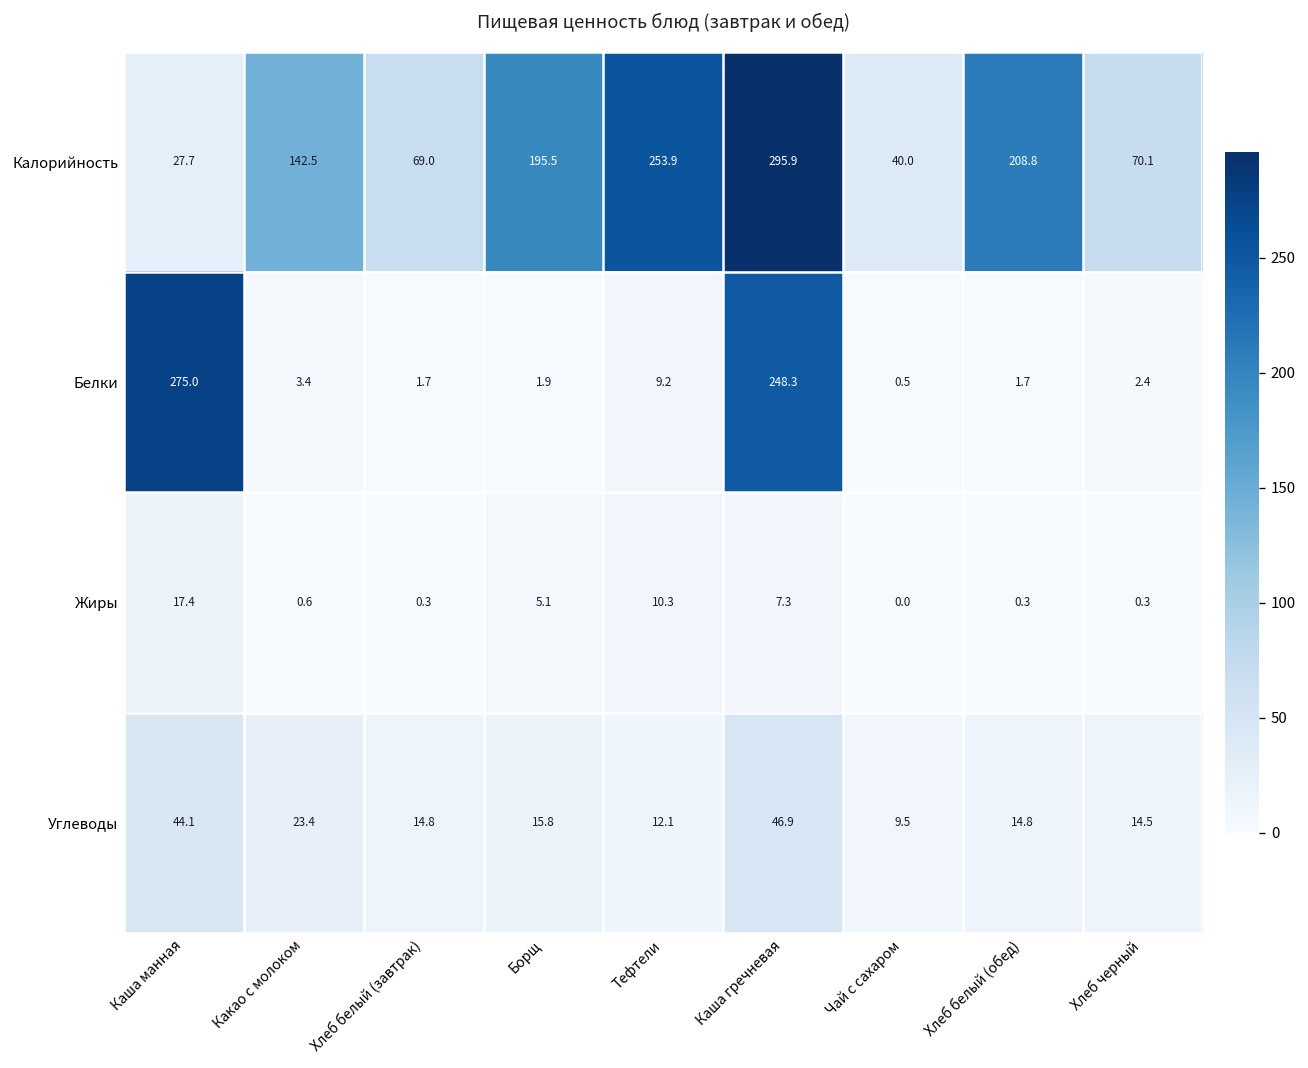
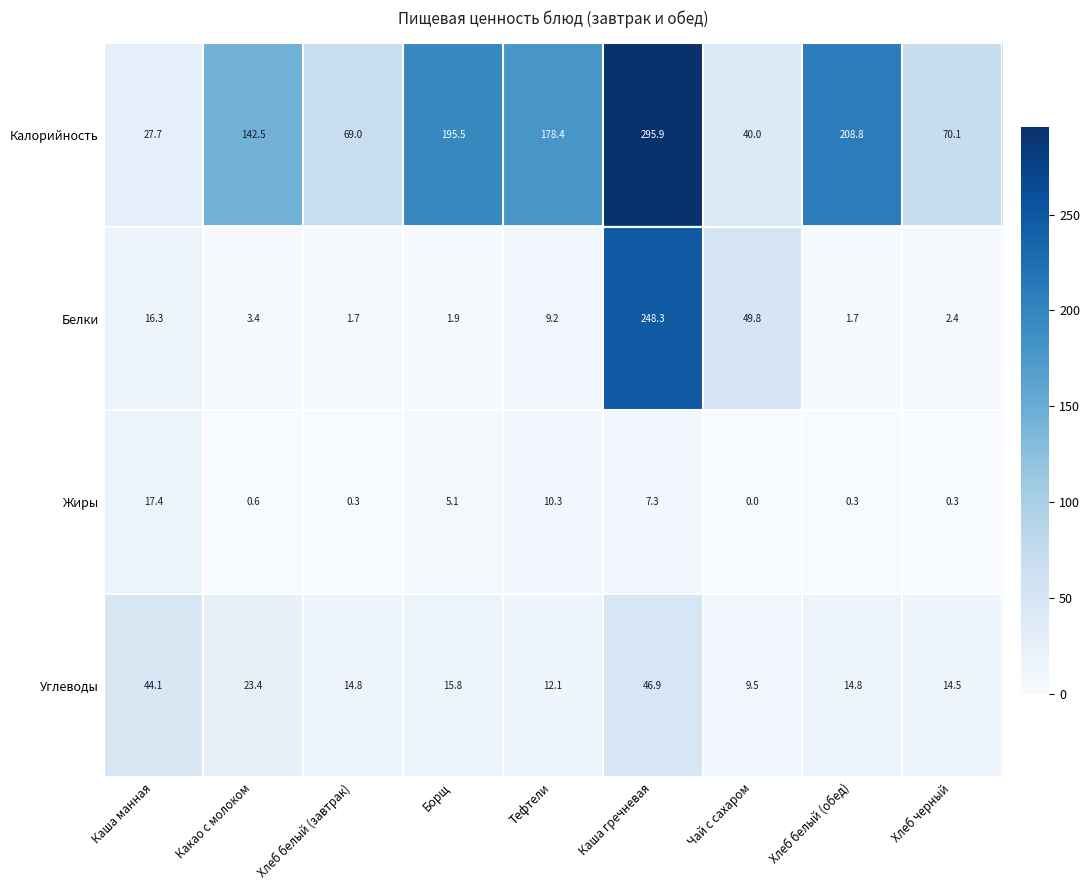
  {
    "Калорийность": {
      "Каша манная": 27.7,
      "Какао с молоком": 142.5,
      "Хлеб белый (завтрак)": 69.0,
      "Борщ": 195.5,
-     "Тефтели": 253.9,
+     "Тефтели": 178.4,
      "Каша гречневая": 295.9,
      "Чай с сахаром": 40.0,
      "Хлеб белый (обед)": 208.8,
      "Хлеб черный": 70.1
    },
    "Белки": {
-     "Каша манная": 275.0,
+     "Каша манная": 16.3,
      "Какао с молоком": 3.4,
      "Хлеб белый (завтрак)": 1.7,
      "Борщ": 1.9,
      "Тефтели": 9.2,
      "Каша гречневая": 248.3,
-     "Чай с сахаром": 0.5,
+     "Чай с сахаром": 49.8,
      "Хлеб белый (обед)": 1.7,
      "Хлеб черный": 2.4
    },
    "Жиры": {
      "Каша манная": 17.4,
      "Какао с молоком": 0.6,
      "Хлеб белый (завтрак)": 0.3,
      "Борщ": 5.1,
      "Тефтели": 10.3,
      "Каша гречневая": 7.3,
      "Чай с сахаром": 0.0,
      "Хлеб белый (обед)": 0.3,
      "Хлеб черный": 0.3
    },
    "Углеводы": {
      "Каша манная": 44.1,
      "Какао с молоком": 23.4,
      "Хлеб белый (завтрак)": 14.8,
      "Борщ": 15.8,
      "Тефтели": 12.1,
      "Каша гречневая": 46.9,
      "Чай с сахаром": 9.5,
      "Хлеб белый (обед)": 14.8,
      "Хлеб черный": 14.5
    }
  }
